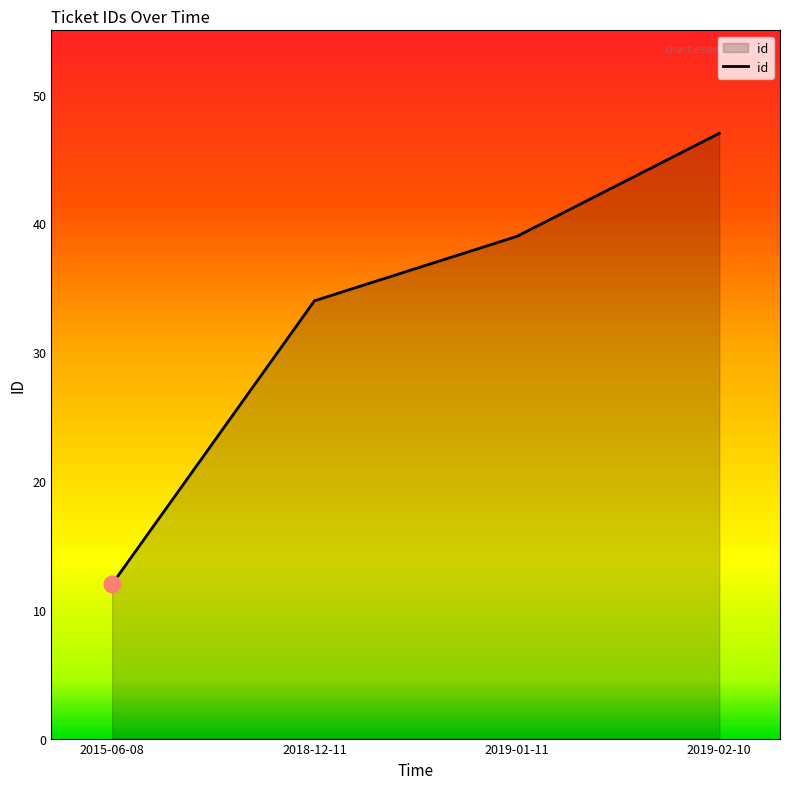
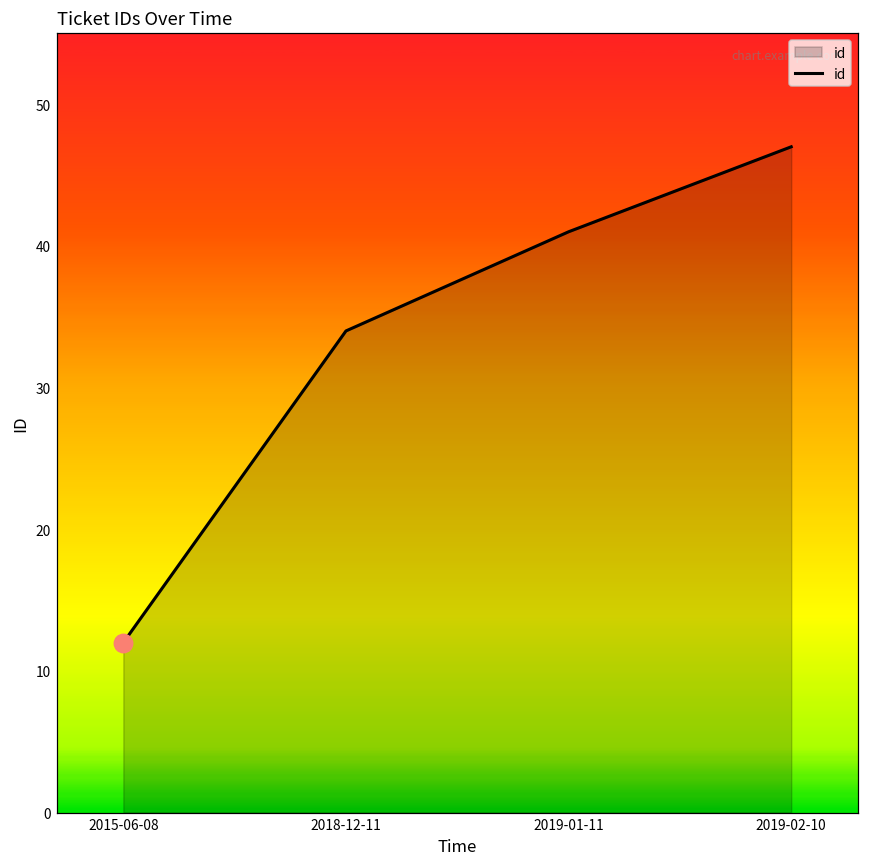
  {
    "id": {
      "2018-12-11": 34,
-     "2019-01-11": 39,
+     "2019-01-11": 41,
      "2019-02-10": 47
    }
  }
